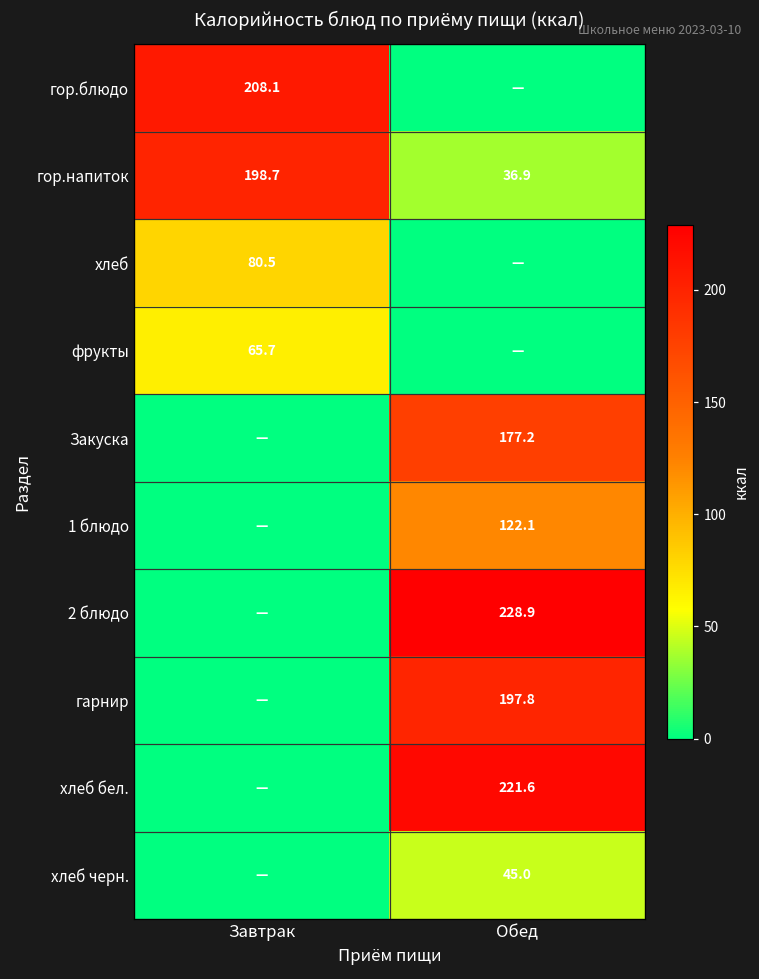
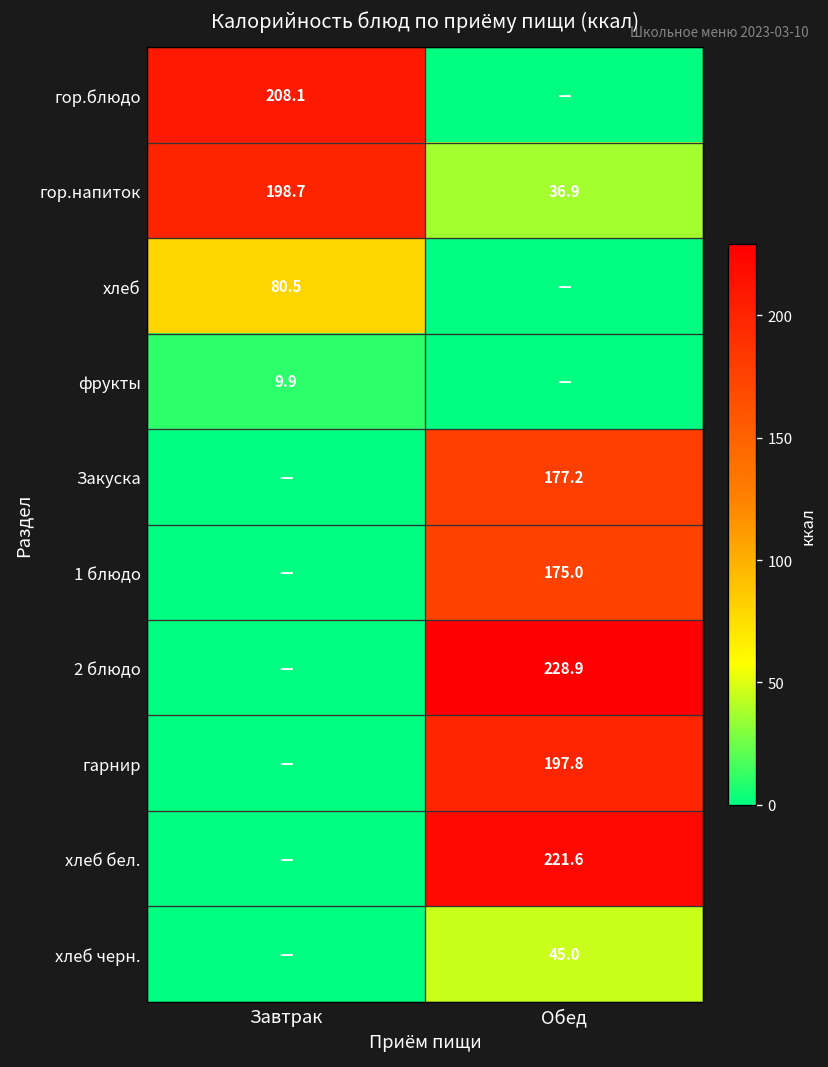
  {
    "гор.блюдо": {
      "Завтрак": 208.1
    },
    "гор.напиток": {
      "Завтрак": 198.7,
      "Обед": 36.9
    },
    "хлеб": {
      "Завтрак": 80.5
    },
    "фрукты": {
-     "Завтрак": 65.7
+     "Завтрак": 9.9
    },
    "Закуска": {
      "Обед": 177.2
    },
    "1 блюдо": {
-     "Обед": 122.1
+     "Обед": 175.0
    },
    "2 блюдо": {
      "Обед": 228.9
    },
    "гарнир": {
      "Обед": 197.8
    },
    "хлеб бел.": {
      "Обед": 221.6
    },
    "хлеб черн.": {
      "Обед": 45.0
    }
  }
